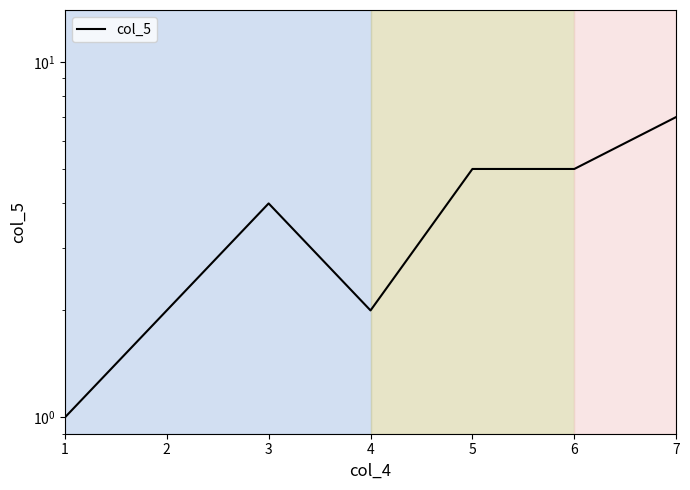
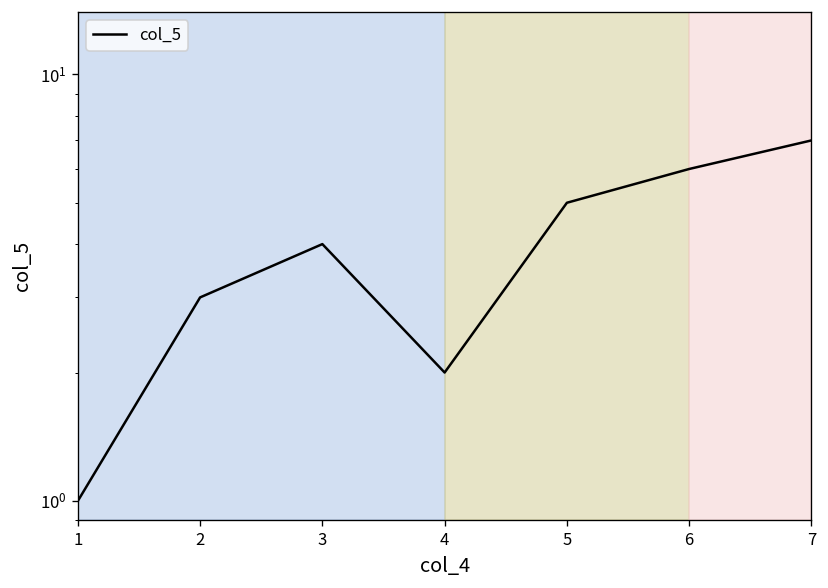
  {
    "1": 1,
-   "2": 2,
+   "2": 3,
    "3": 4,
    "4": 2,
    "5": 5,
-   "6": 5,
+   "6": 6,
    "7": 7
  }
